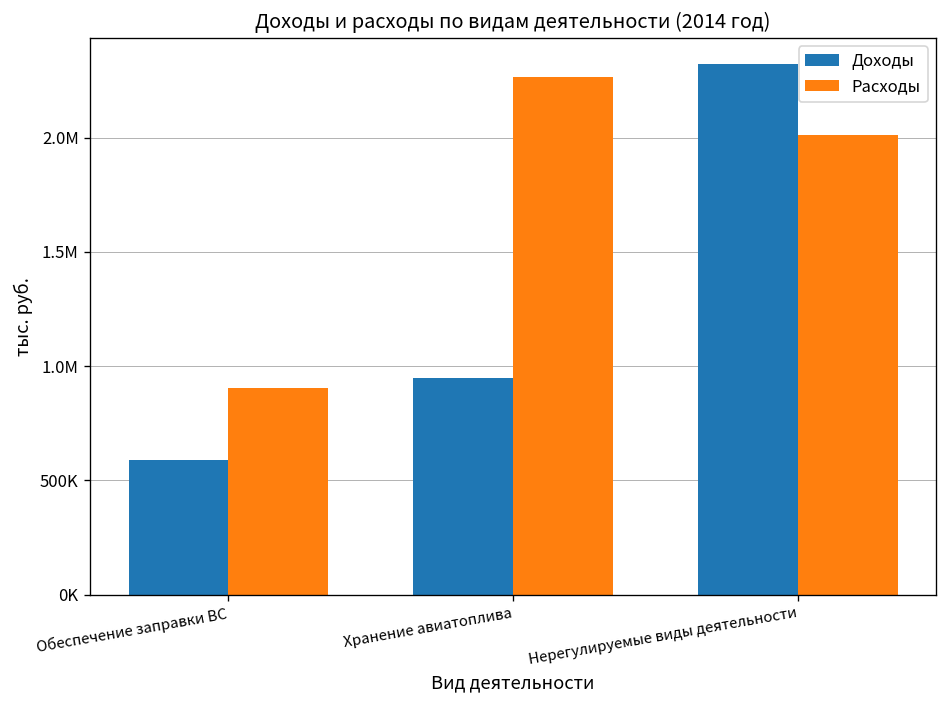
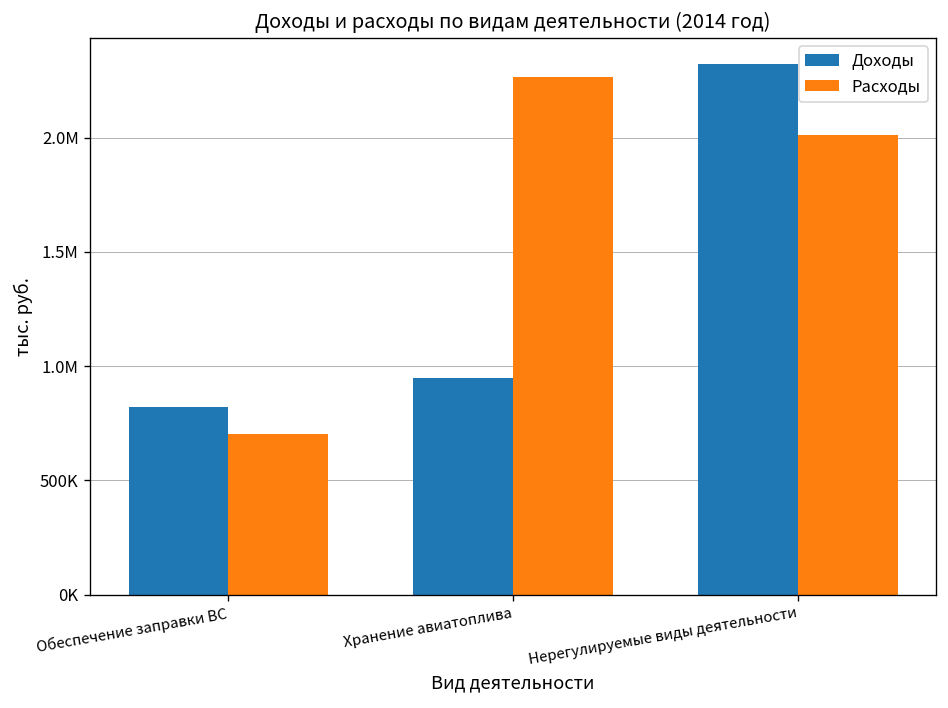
  {
    "Доходы": {
-     "Обеспечение заправки ВС": 590000,
+     "Обеспечение заправки ВС": 820000,
      "Хранение авиатоплива": 950000,
      "Нерегулируемые виды деятельности": 2320000
    },
    "Расходы": {
-     "Обеспечение заправки ВС": 910000,
+     "Обеспечение заправки ВС": 700000,
      "Хранение авиатоплива": 2270000,
      "Нерегулируемые виды деятельности": 2010000
    }
  }
